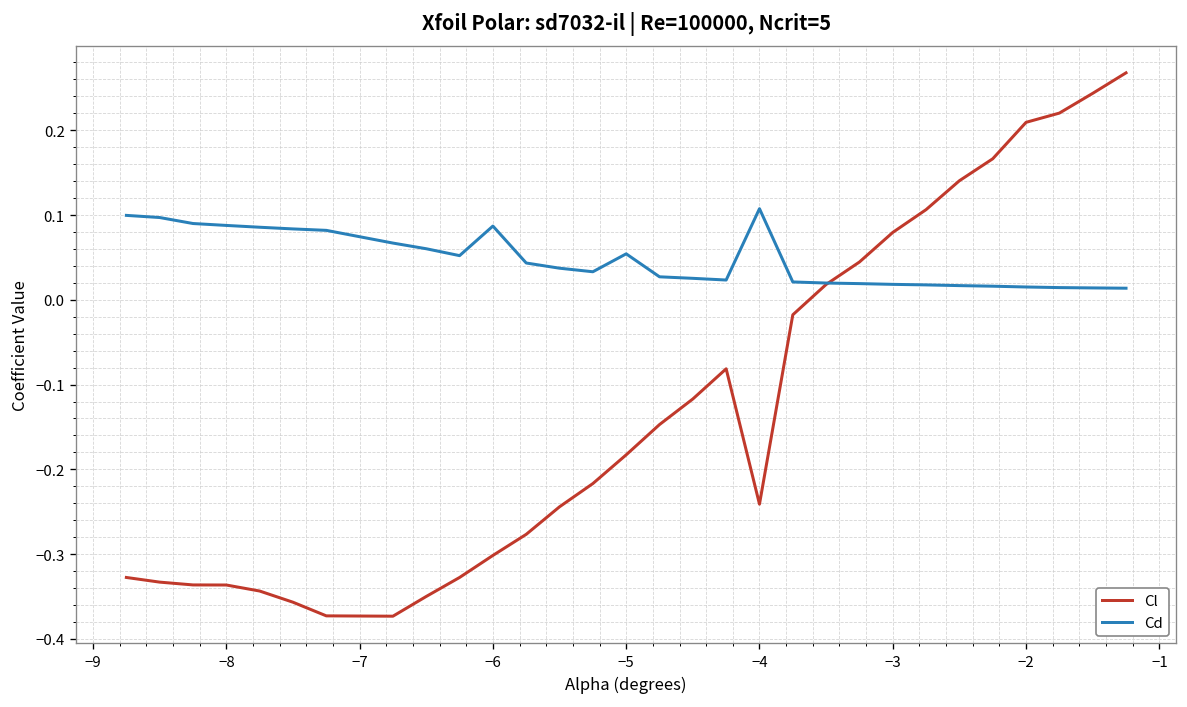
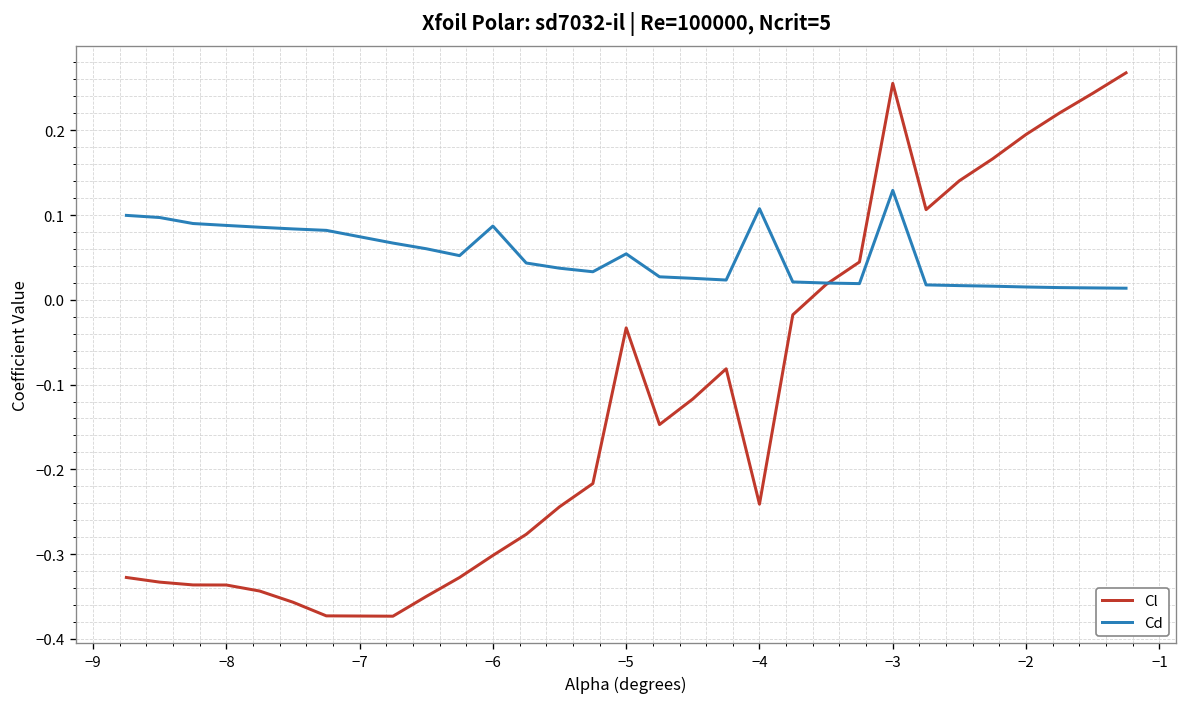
  {
    "Cl": {
      "−8": -0.34,
      "−6": -0.30,
-     "−5": -0.18,
+     "−5": -0.03,
      "−4": -0.24,
-     "−3": 0.08,
-     "−2": 0.21
+     "−3": 0.26,
+     "−2": 0.20
    },
    "Cd": {
      "−8": 0.09,
      "−6": 0.09,
      "−5": 0.05,
      "−4": 0.11,
-     "−3": 0.02,
+     "−3": 0.13,
      "−2": 0.02
    }
  }
